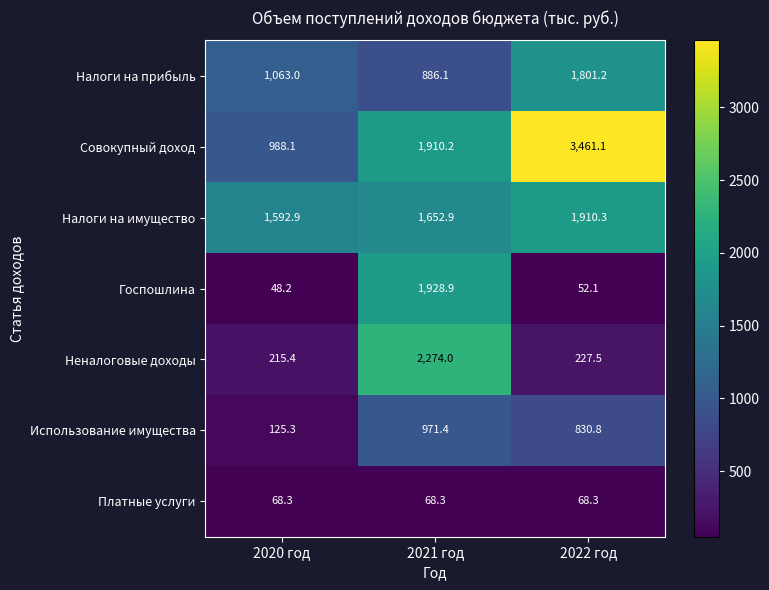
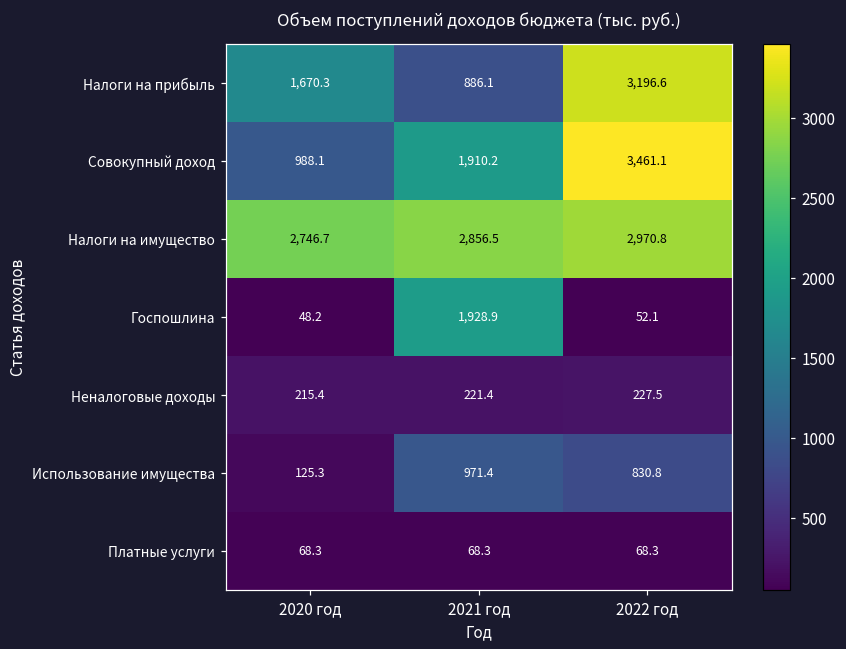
  {
    "Налоги на прибыль": {
-     "2020 год": "1,063.0",
+     "2020 год": "1,670.3",
      "2021 год": "886.1",
-     "2022 год": "1,801.2"
+     "2022 год": "3,196.6"
    },
    "Совокупный доход": {
      "2020 год": "988.1",
      "2021 год": "1,910.2",
      "2022 год": "3,461.1"
    },
    "Налоги на имущество": {
-     "2020 год": "1,592.9",
-     "2021 год": "1,652.9",
-     "2022 год": "1,910.3"
+     "2020 год": "2,746.7",
+     "2021 год": "2,856.5",
+     "2022 год": "2,970.8"
    },
    "Госпошлина": {
      "2020 год": "48.2",
      "2021 год": "1,928.9",
      "2022 год": "52.1"
    },
    "Неналоговые доходы": {
      "2020 год": "215.4",
-     "2021 год": "2,274.0",
+     "2021 год": "221.4",
      "2022 год": "227.5"
    },
    "Использование имущества": {
      "2020 год": "125.3",
      "2021 год": "971.4",
      "2022 год": "830.8"
    },
    "Платные услуги": {
      "2020 год": "68.3",
      "2021 год": "68.3",
      "2022 год": "68.3"
    }
  }
